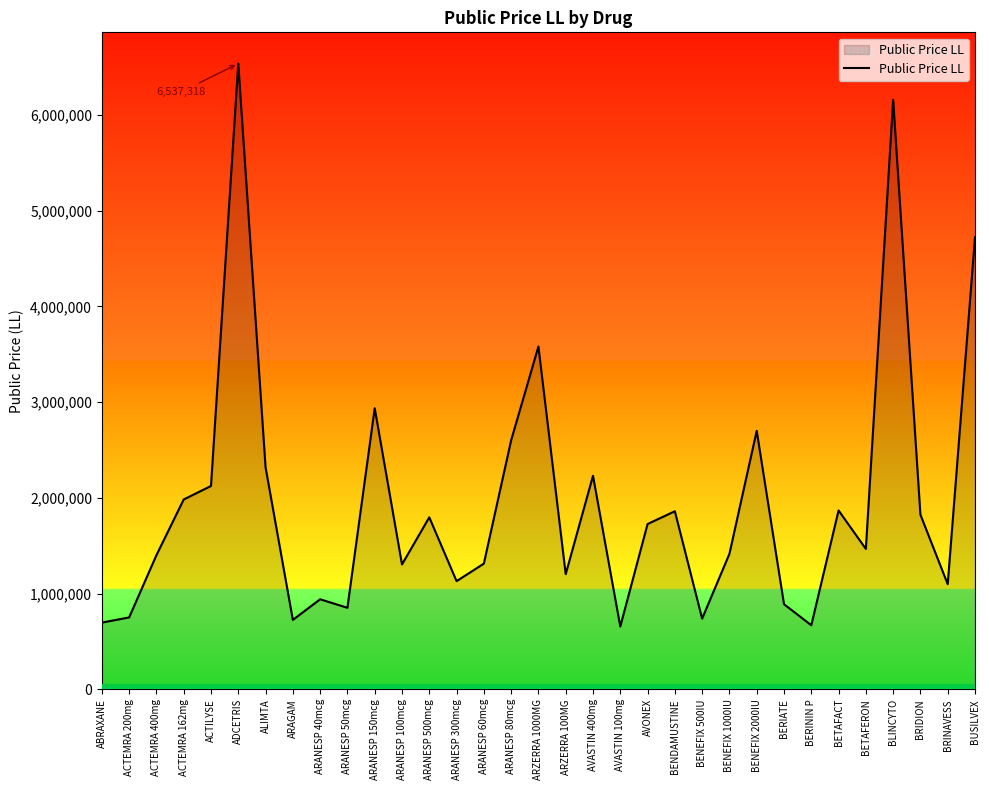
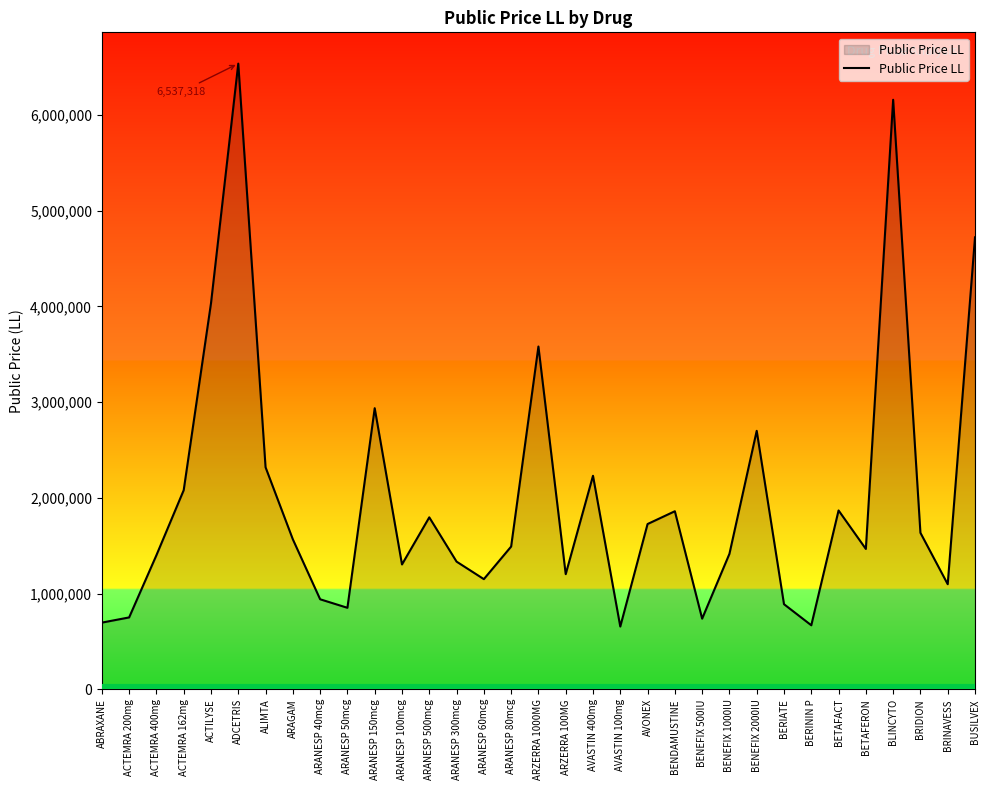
  {
    "ABRAXANE": "700,000",
    "ACTEMRA 200mg": "800,000",
    "ACTEMRA 400mg": "1,400,000",
-   "ACTEMRA 162mg": "2,000,000",
-   "ACTILYSE": "2,100,000",
+   "ACTEMRA 162mg": "2,100,000",
+   "ACTILYSE": "4,000,000",
    "ALIMTA": "2,300,000",
-   "ARAGAM": "700,000",
+   "ARAGAM": "1,600,000",
    "ARANESP 40mcg": "900,000",
    "ARANESP 50mcg": "900,000",
    "ARANESP 150mcg": "2,900,000",
    "ARANESP 100mcg": "1,300,000",
    "ARANESP 500mcg": "1,800,000",
-   "ARANESP 300mcg": "1,100,000",
-   "ARANESP 60mcg": "1,300,000",
-   "ARANESP 80mcg": "2,600,000",
+   "ARANESP 300mcg": "1,300,000",
+   "ARANESP 60mcg": "1,200,000",
+   "ARANESP 80mcg": "1,500,000",
    "ARZERRA 1000MG": "3,600,000",
    "ARZERRA 100MG": "1,200,000",
    "AVASTIN 400mg": "2,200,000",
    "AVASTIN 100mg": "700,000",
    "AVONEX": "1,700,000",
    "BENDAMUSTINE": "1,900,000",
    "BENEFIX 500IU": "700,000",
    "BENEFIX 1000IU": "1,400,000",
    "BENEFIX 2000IU": "2,700,000",
    "BERIATE": "900,000",
    "BERININ P": "700,000",
    "BETAFACT": "1,900,000",
    "BETAFERON": "1,500,000",
    "BLINCYTO": "6,200,000",
-   "BRIDION": "1,800,000",
+   "BRIDION": "1,600,000",
    "BRINAVESS": "1,100,000",
    "BUSILVEX": "4,700,000"
  }
